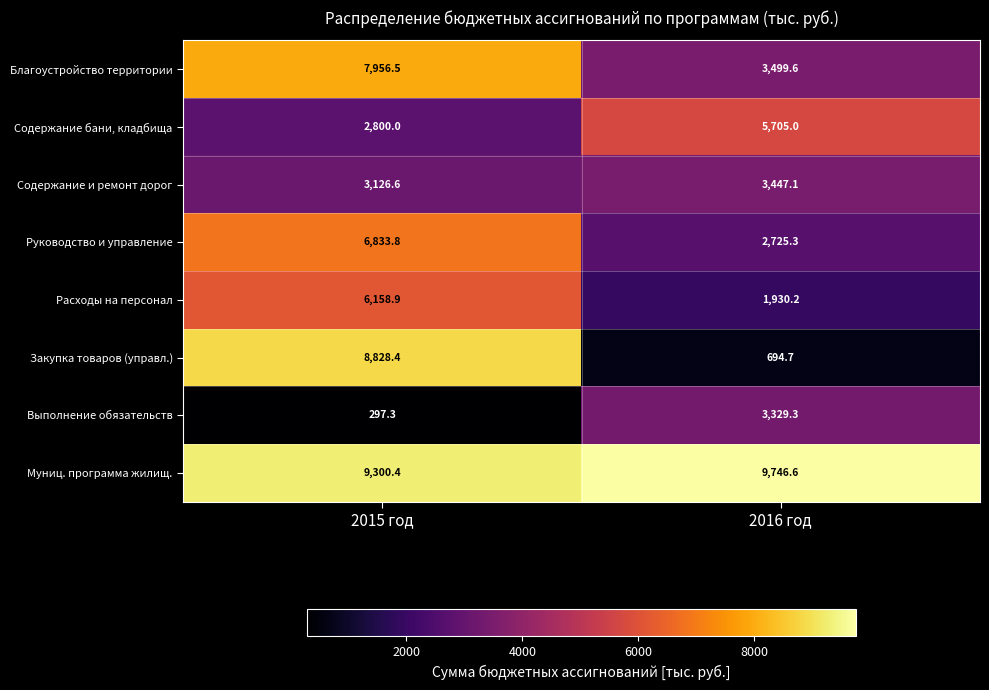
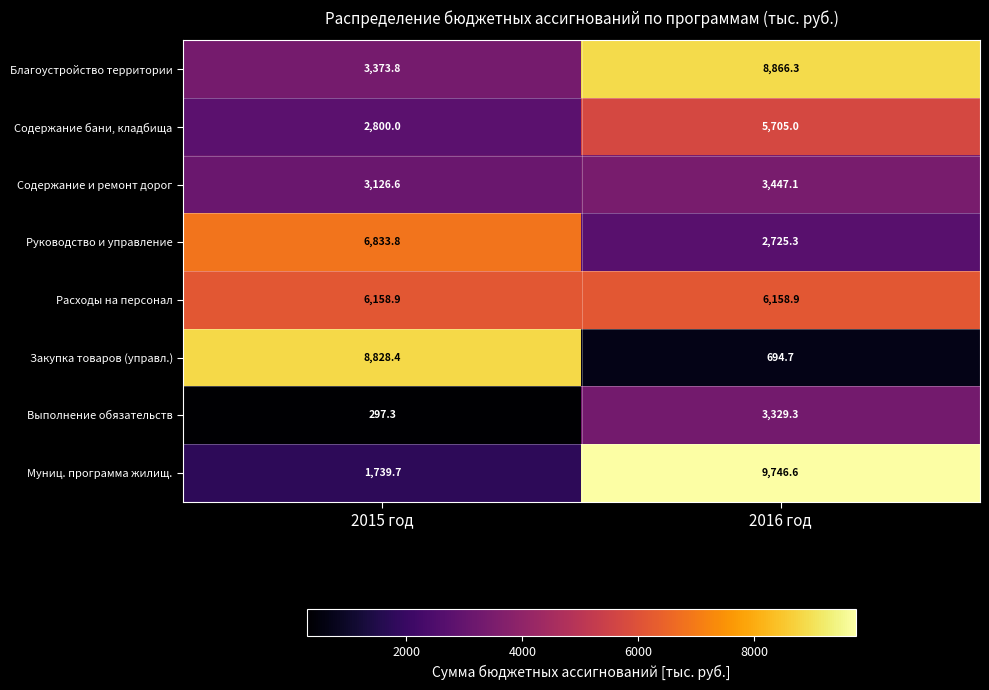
  {
    "Благоустройство территории": {
-     "2015 год": "7,956.5",
-     "2016 год": "3,499.6"
+     "2015 год": "3,373.8",
+     "2016 год": "8,866.3"
    },
    "Содержание бани, кладбища": {
      "2015 год": "2,800.0",
      "2016 год": "5,705.0"
    },
    "Содержание и ремонт дорог": {
      "2015 год": "3,126.6",
      "2016 год": "3,447.1"
    },
    "Руководство и управление": {
      "2015 год": "6,833.8",
      "2016 год": "2,725.3"
    },
    "Расходы на персонал": {
      "2015 год": "6,158.9",
-     "2016 год": "1,930.2"
+     "2016 год": "6,158.9"
    },
    "Закупка товаров (управл.)": {
      "2015 год": "8,828.4",
      "2016 год": "694.7"
    },
    "Выполнение обязательств": {
      "2015 год": "297.3",
      "2016 год": "3,329.3"
    },
    "Муниц. программа жилищ.": {
-     "2015 год": "9,300.4",
+     "2015 год": "1,739.7",
      "2016 год": "9,746.6"
    }
  }
